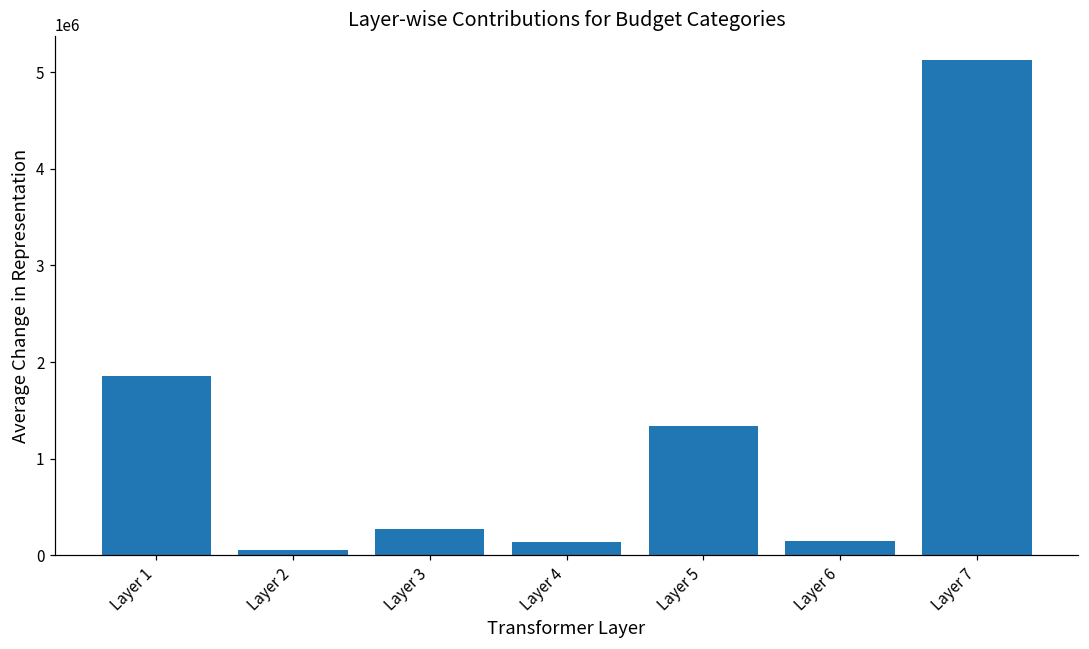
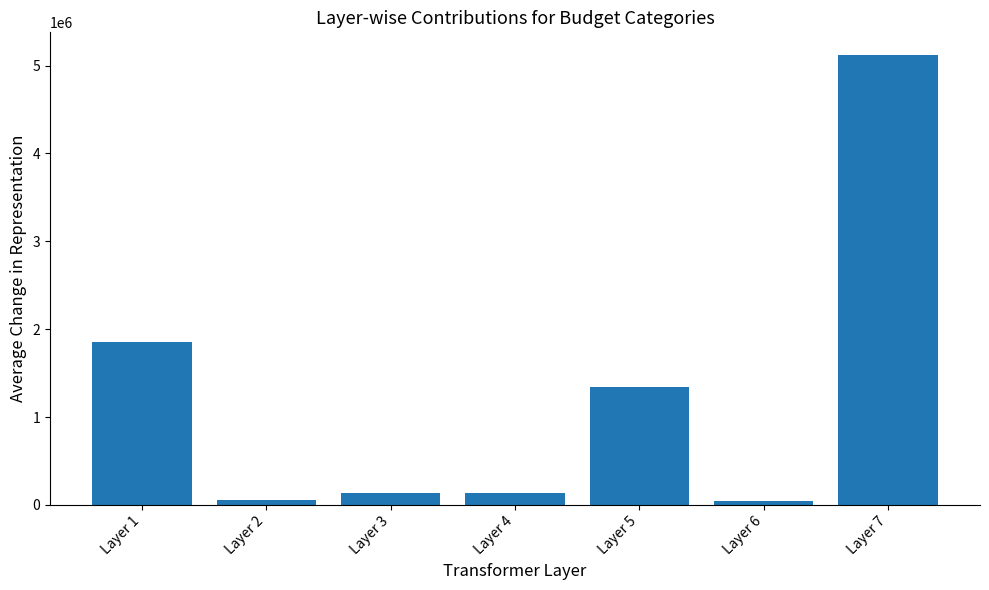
  {
    "Layer 1": 1900000,
    "Layer 2": 100000,
-   "Layer 3": 300000,
+   "Layer 3": 100000,
    "Layer 4": 100000,
    "Layer 5": 1300000,
-   "Layer 6": 100000,
+   "Layer 6": 0,
    "Layer 7": 5100000
  }
